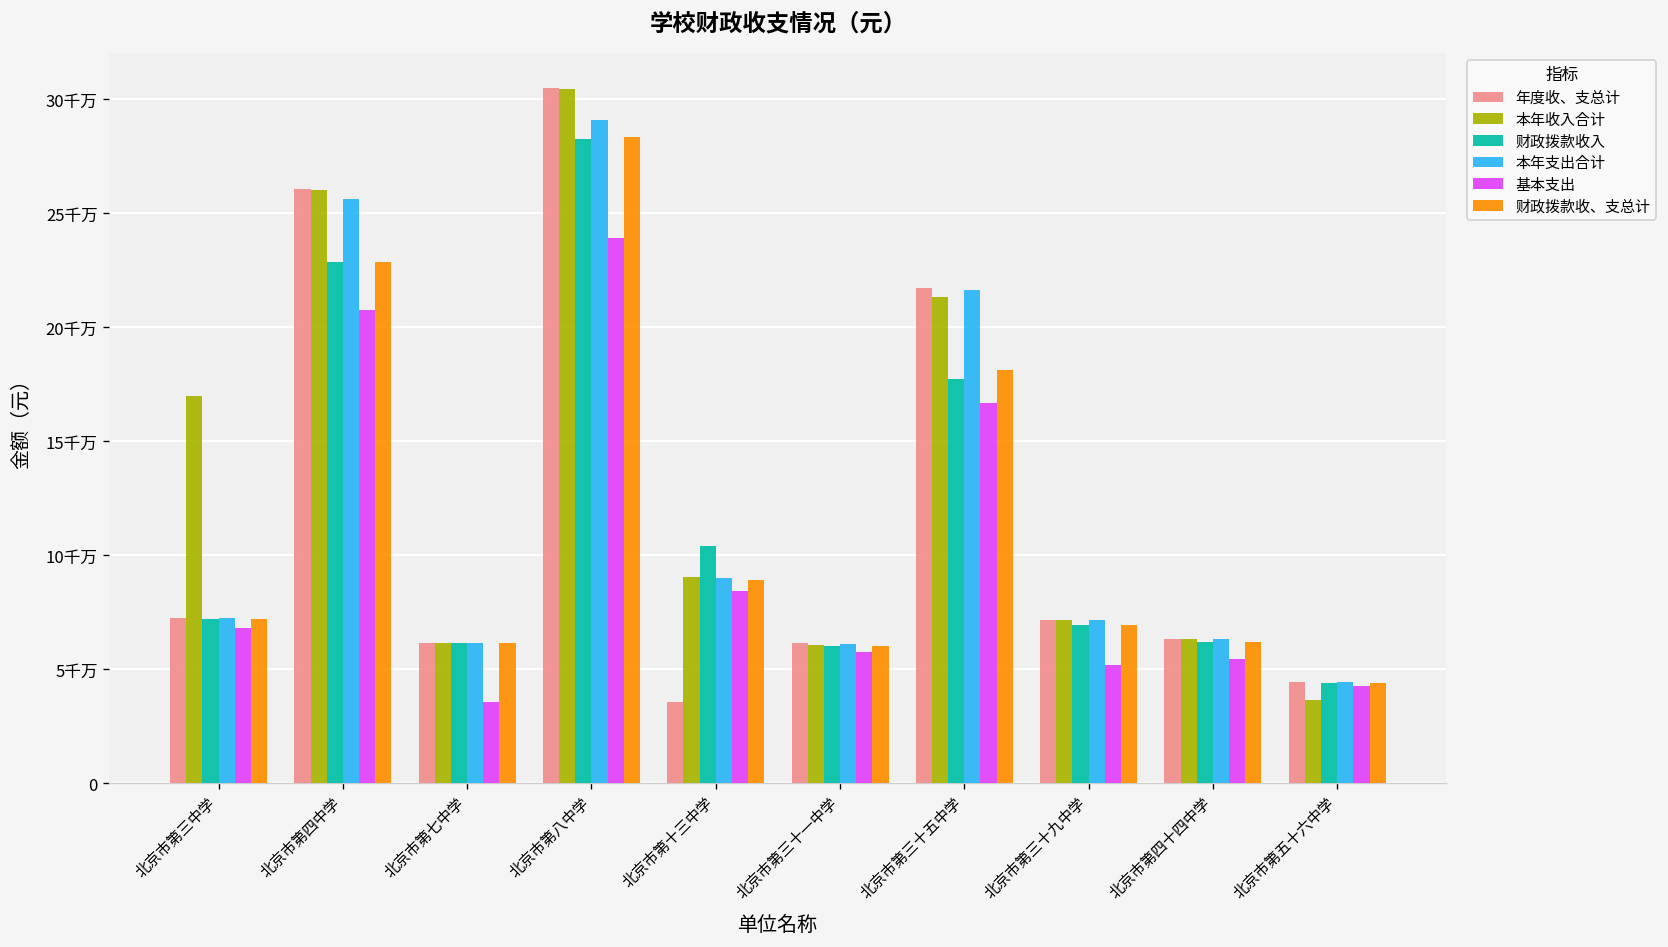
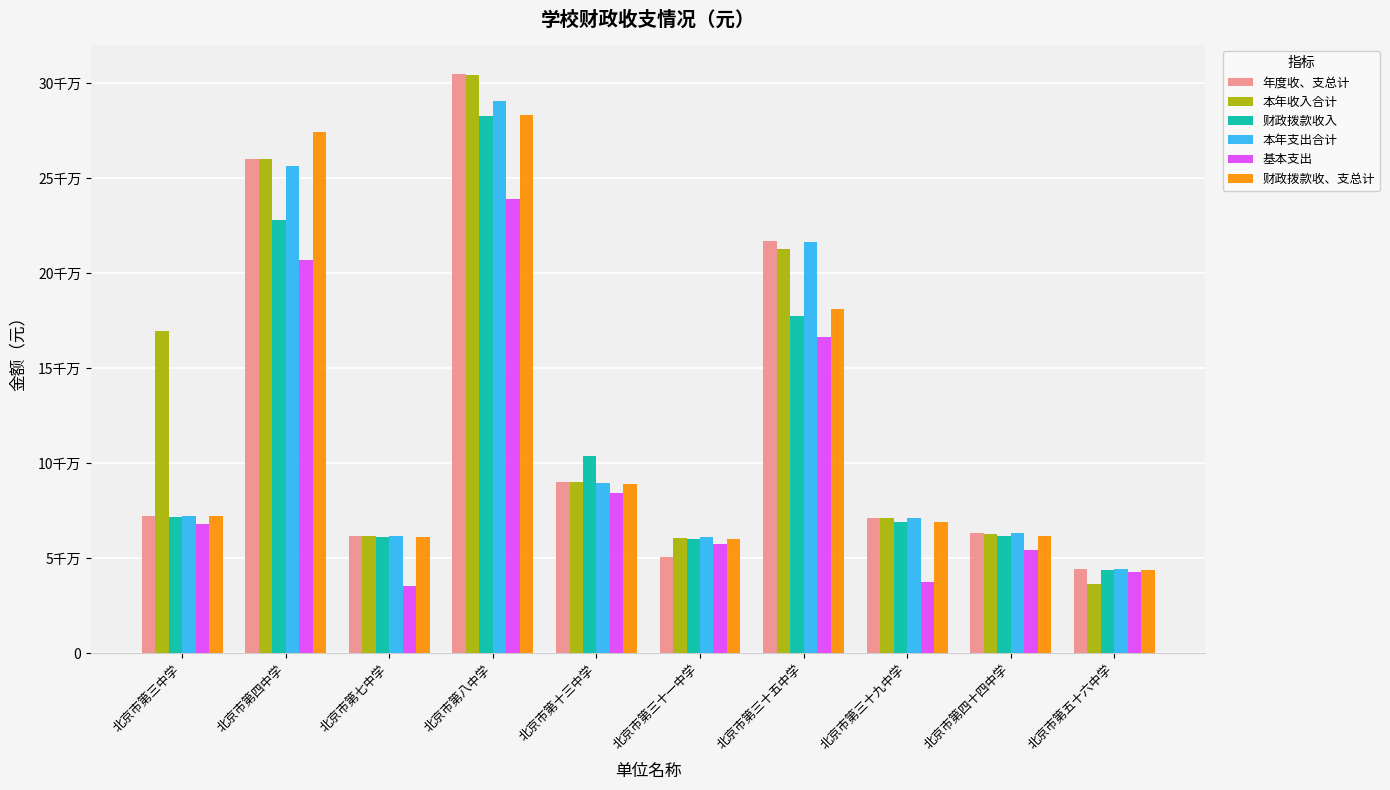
  {
    "年度收、支总计": {
      "北京市第三中学": "7.2千万",
      "北京市第四中学": "26.0千万",
      "北京市第七中学": "6.2千万",
      "北京市第八中学": "30.5千万",
-     "北京市第十三中学": "3.6千万",
-     "北京市第三十一中学": "6.1千万",
+     "北京市第十三中学": "9.0千万",
+     "北京市第三十一中学": "5.1千万",
      "北京市第三十五中学": "21.7千万",
      "北京市第三十九中学": "7.1千万",
      "北京市第四十四中学": "6.3千万",
      "北京市第五十六中学": "4.4千万"
    },
    "本年收入合计": {
      "北京市第三中学": "17.0千万",
      "北京市第四中学": "26.0千万",
      "北京市第七中学": "6.2千万",
      "北京市第八中学": "30.4千万",
      "北京市第十三中学": "9.0千万",
      "北京市第三十一中学": "6.1千万",
      "北京市第三十五中学": "21.3千万",
      "北京市第三十九中学": "7.1千万",
      "北京市第四十四中学": "6.3千万",
      "北京市第五十六中学": "3.7千万"
    },
    "财政拨款收入": {
      "北京市第三中学": "7.2千万",
      "北京市第四中学": "22.8千万",
      "北京市第七中学": "6.1千万",
      "北京市第八中学": "28.3千万",
      "北京市第十三中学": "10.4千万",
      "北京市第三十一中学": "6.0千万",
      "北京市第三十五中学": "17.7千万",
      "北京市第三十九中学": "6.9千万",
      "北京市第四十四中学": "6.2千万",
      "北京市第五十六中学": "4.4千万"
    },
    "本年支出合计": {
      "北京市第三中学": "7.2千万",
      "北京市第四中学": "25.6千万",
      "北京市第七中学": "6.2千万",
      "北京市第八中学": "29.1千万",
      "北京市第十三中学": "9.0千万",
      "北京市第三十一中学": "6.1千万",
      "北京市第三十五中学": "21.6千万",
      "北京市第三十九中学": "7.1千万",
      "北京市第四十四中学": "6.3千万",
      "北京市第五十六中学": "4.4千万"
    },
    "基本支出": {
      "北京市第三中学": "6.8千万",
      "北京市第四中学": "20.7千万",
      "北京市第七中学": "3.6千万",
      "北京市第八中学": "23.9千万",
      "北京市第十三中学": "8.4千万",
      "北京市第三十一中学": "5.8千万",
      "北京市第三十五中学": "16.7千万",
-     "北京市第三十九中学": "5.2千万",
+     "北京市第三十九中学": "3.7千万",
      "北京市第四十四中学": "5.4千万",
      "北京市第五十六中学": "4.3千万"
    },
    "财政拨款收、支总计": {
      "北京市第三中学": "7.2千万",
-     "北京市第四中学": "22.8千万",
+     "北京市第四中学": "27.4千万",
      "北京市第七中学": "6.1千万",
      "北京市第八中学": "28.3千万",
      "北京市第十三中学": "8.9千万",
      "北京市第三十一中学": "6.0千万",
      "北京市第三十五中学": "18.1千万",
      "北京市第三十九中学": "6.9千万",
      "北京市第四十四中学": "6.2千万",
      "北京市第五十六中学": "4.4千万"
    }
  }
